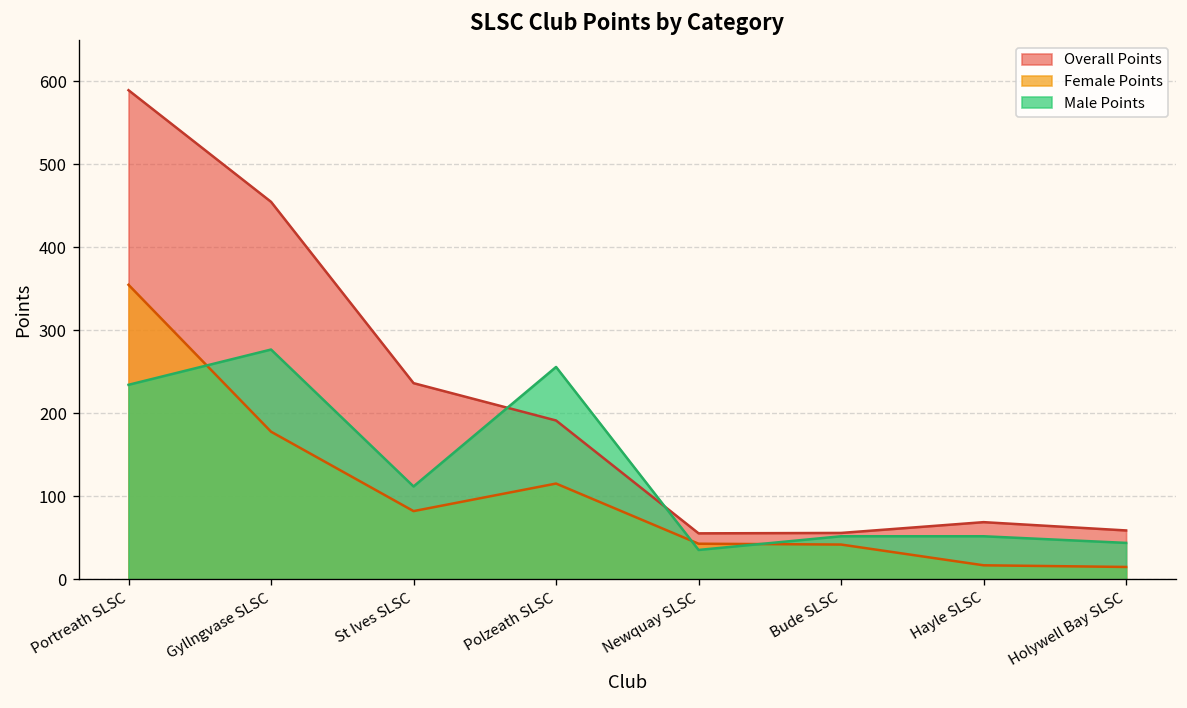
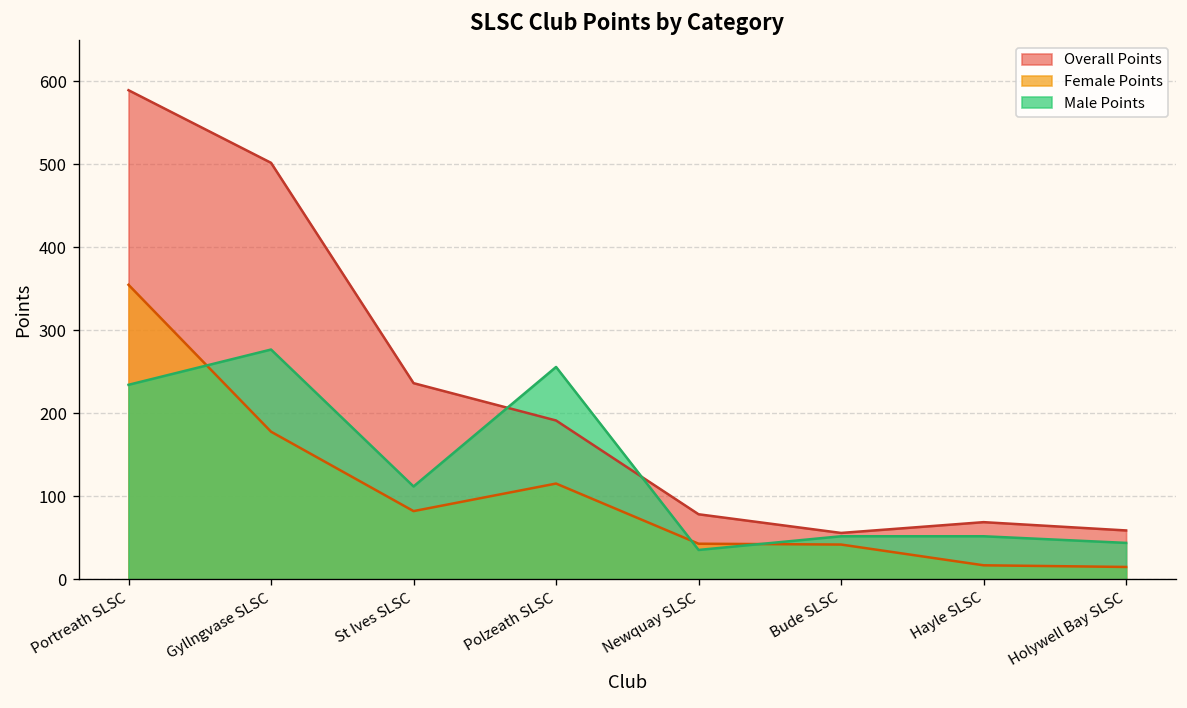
  {
    "Overall Points": {
      "Portreath SLSC": 590,
-     "Gyllngvase SLSC": 460,
+     "Gyllngvase SLSC": 500,
      "St Ives SLSC": 240,
      "Polzeath SLSC": 190,
-     "Newquay SLSC": 60,
+     "Newquay SLSC": 80,
      "Bude SLSC": 60,
      "Hayle SLSC": 70,
      "Holywell Bay SLSC": 60
    },
    "Female Points": {
      "Portreath SLSC": 360,
      "Gyllngvase SLSC": 180,
      "St Ives SLSC": 80,
      "Polzeath SLSC": 120,
      "Newquay SLSC": 40,
      "Bude SLSC": 40,
      "Hayle SLSC": 20,
      "Holywell Bay SLSC": 20
    },
    "Male Points": {
      "Portreath SLSC": 230,
      "Gyllngvase SLSC": 280,
      "St Ives SLSC": 110,
      "Polzeath SLSC": 260,
      "Newquay SLSC": 40,
      "Bude SLSC": 50,
      "Hayle SLSC": 50,
      "Holywell Bay SLSC": 40
    }
  }
